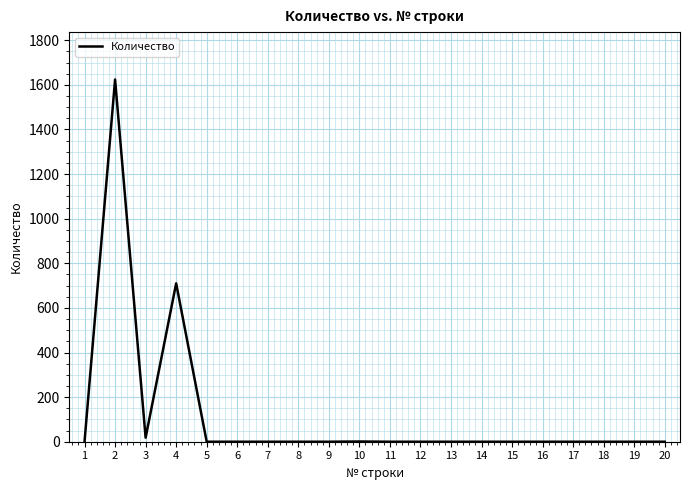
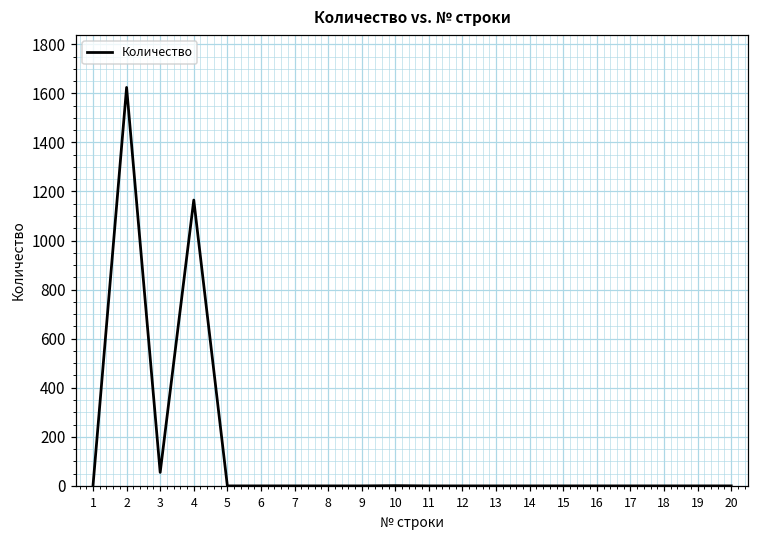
  {
    "1": 0,
    "2": 1620,
-   "3": 20,
-   "4": 710,
+   "3": 60,
+   "4": 1170,
    "5": 0,
    "6": 0,
    "7": 0,
    "8": 0,
    "9": 0,
    "10": 0,
    "11": 0,
    "12": 0,
    "13": 0,
    "14": 0,
    "15": 0,
    "16": 0,
    "17": 0,
    "18": 0,
    "19": 0,
    "20": 0
  }
